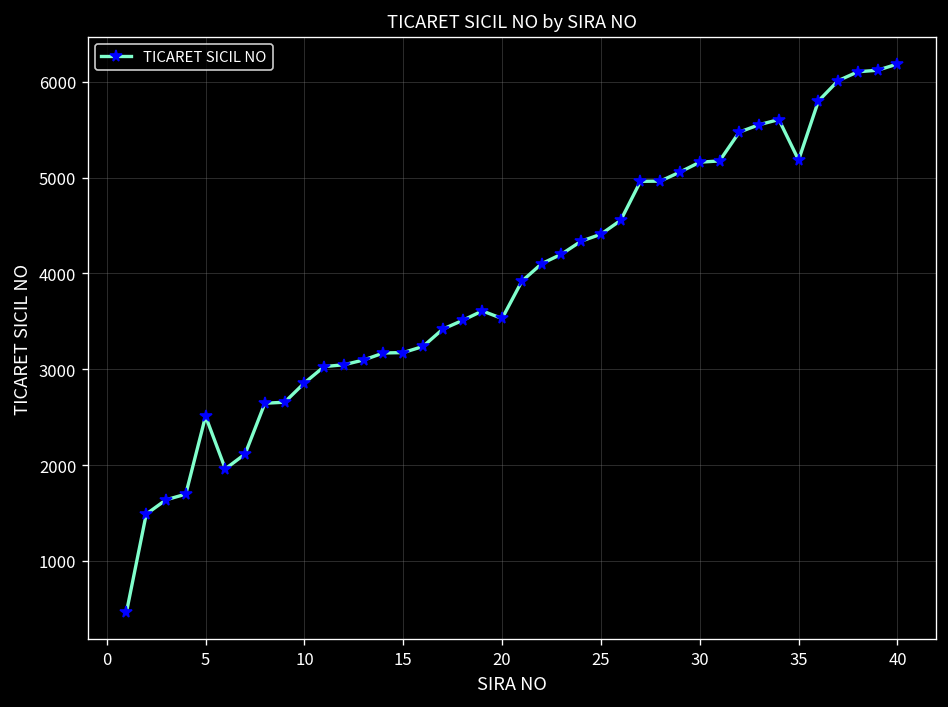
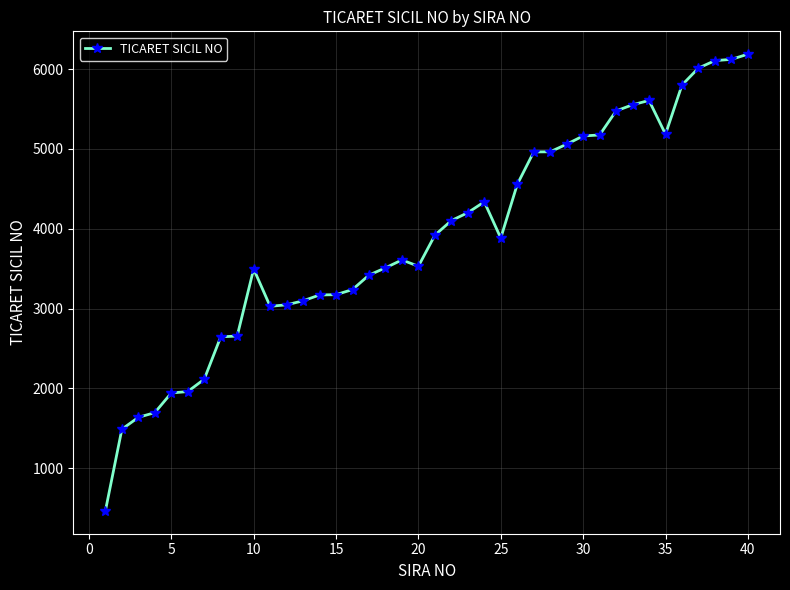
  {
-   "5": 2500,
-   "10": 2900,
+   "5": 1900,
+   "10": 3500,
    "15": 3200,
    "20": 3500,
-   "25": 4400,
+   "25": 3900,
    "30": 5200,
    "35": 5200,
    "40": 6200
  }
